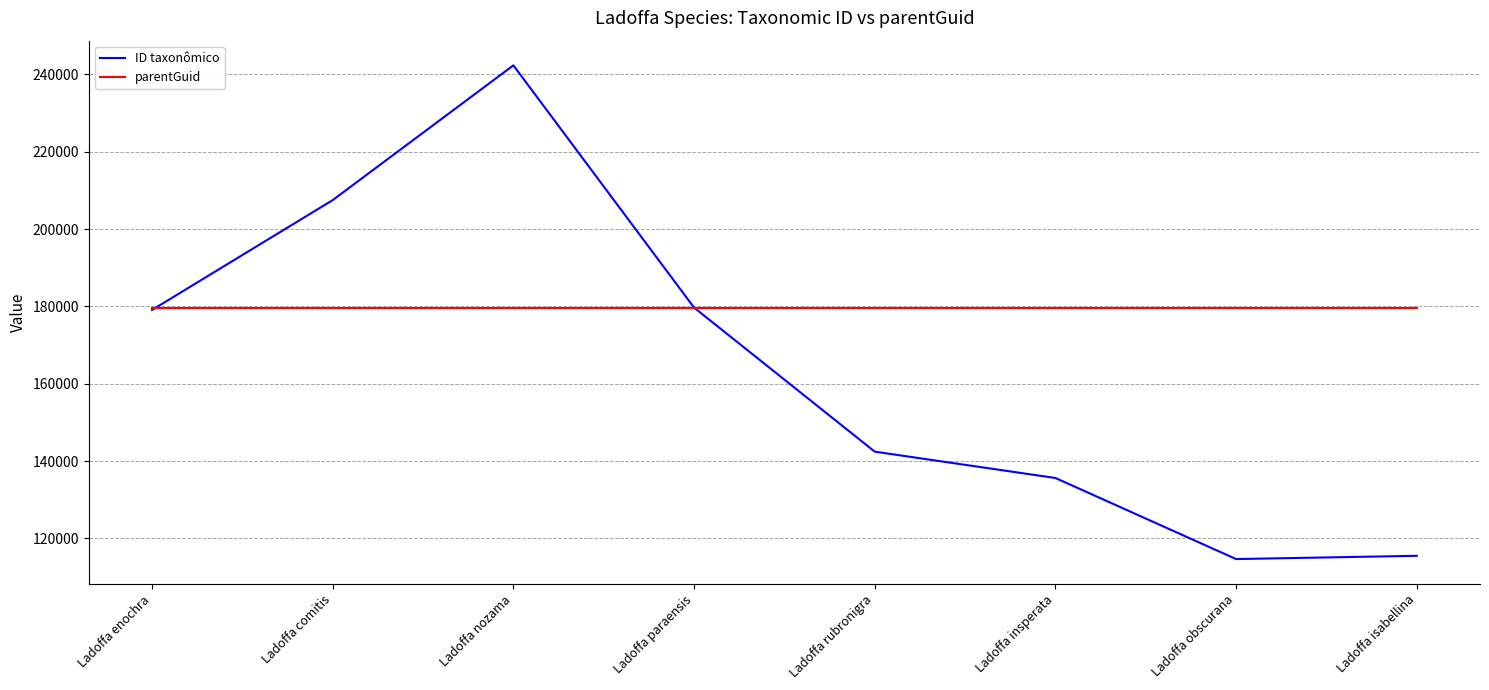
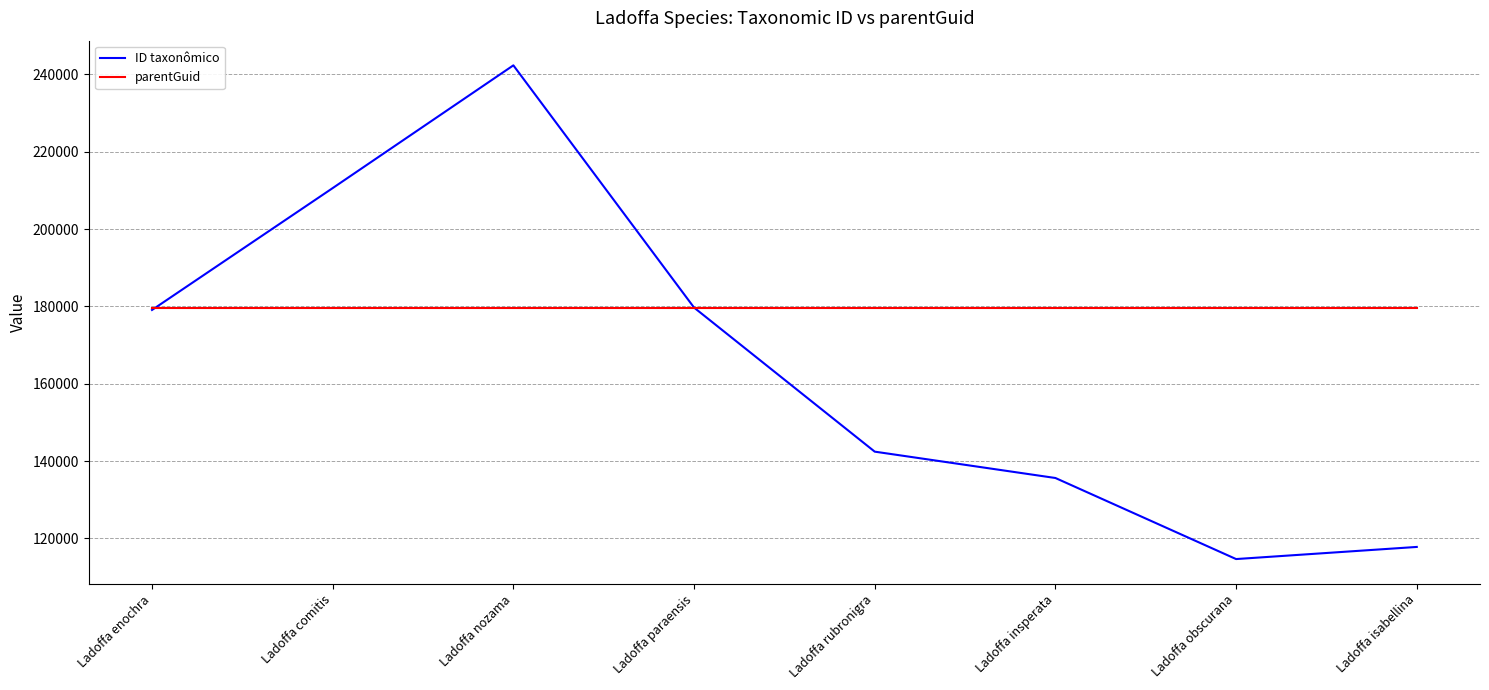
  {
    "ID taxonômico": {
-     "Ladoffa comitis": 207000,
+     "Ladoffa comitis": 211000,
      "Ladoffa nozama": 242000,
      "Ladoffa rubronigra": 142000,
      "Ladoffa insperata": 136000,
      "Ladoffa obscurana": 115000,
-     "Ladoffa isabellina": 116000
+     "Ladoffa isabellina": 118000
    },
    "parentGuid": {
      "Ladoffa comitis": 180000,
      "Ladoffa nozama": 180000,
      "Ladoffa rubronigra": 180000,
      "Ladoffa insperata": 180000,
      "Ladoffa obscurana": 180000,
      "Ladoffa isabellina": 180000
    }
  }
